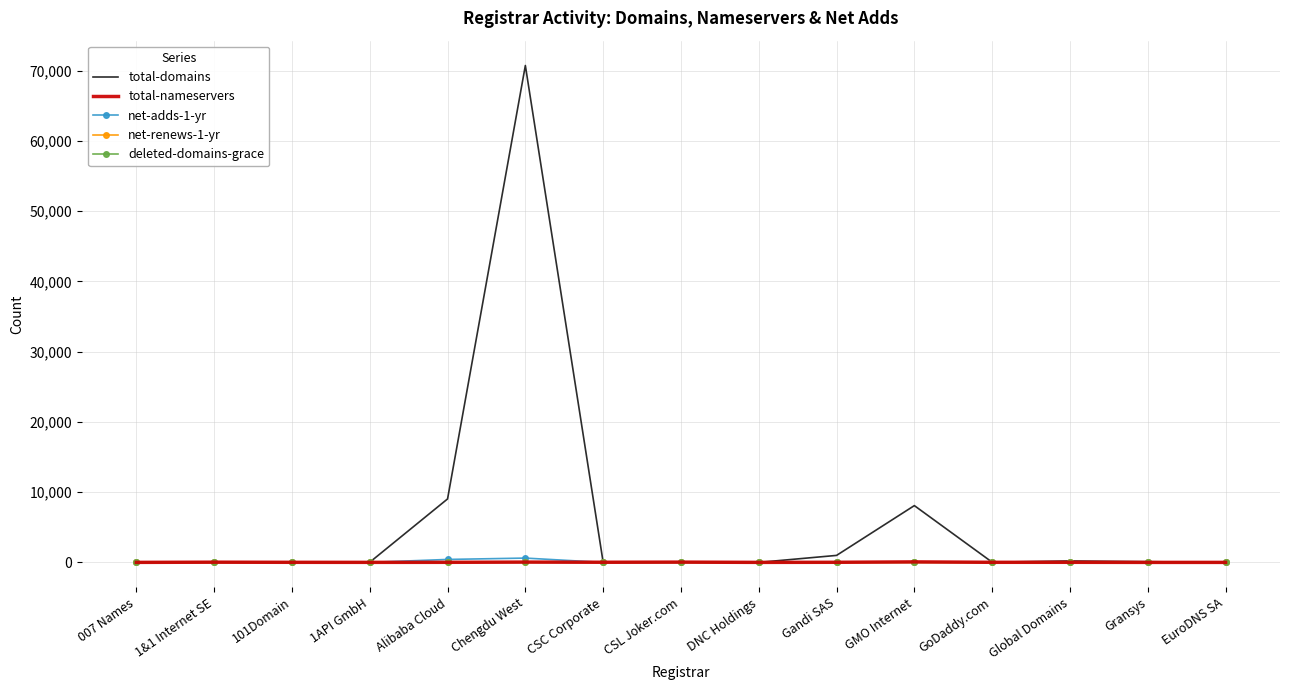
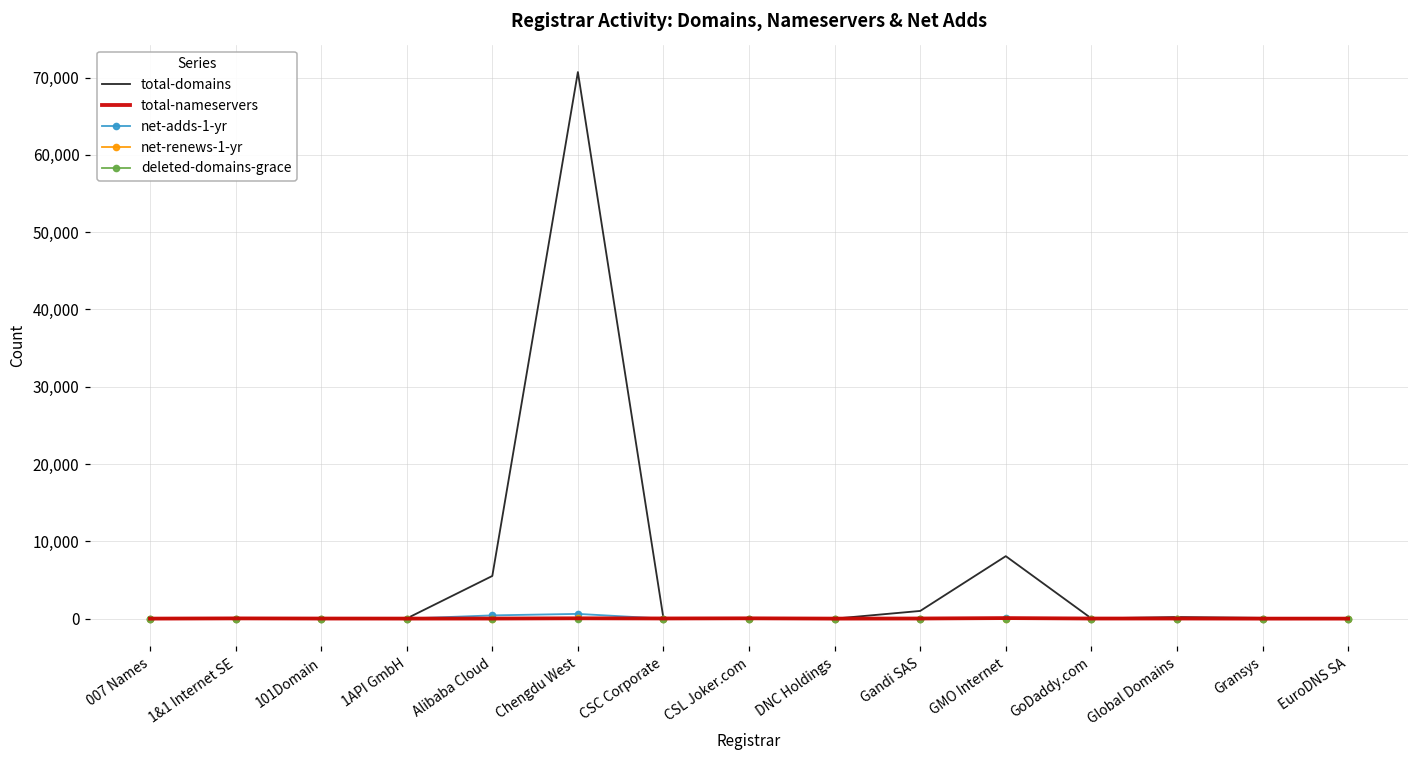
  {
    "total-domains": {
-     "Alibaba Cloud": "9,000",
+     "Alibaba Cloud": "6,000",
      "Chengdu West": "71,000",
      "Gandi SAS": "1,000",
      "GMO Internet": "8,000"
    },
    "deleted-domains-grace": {
      "Alibaba Cloud": "0",
      "Chengdu West": "0"
    },
    "net-adds-1-yr": {
      "Alibaba Cloud": "0",
      "Chengdu West": "1,000"
    }
  }
